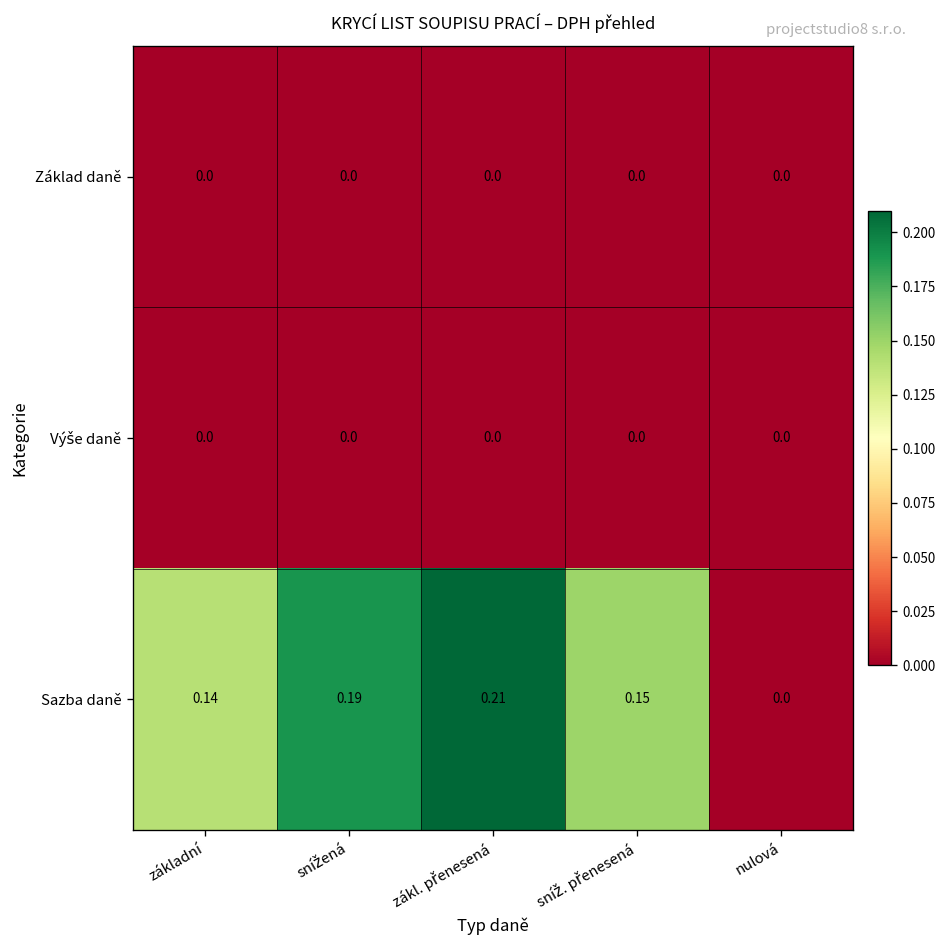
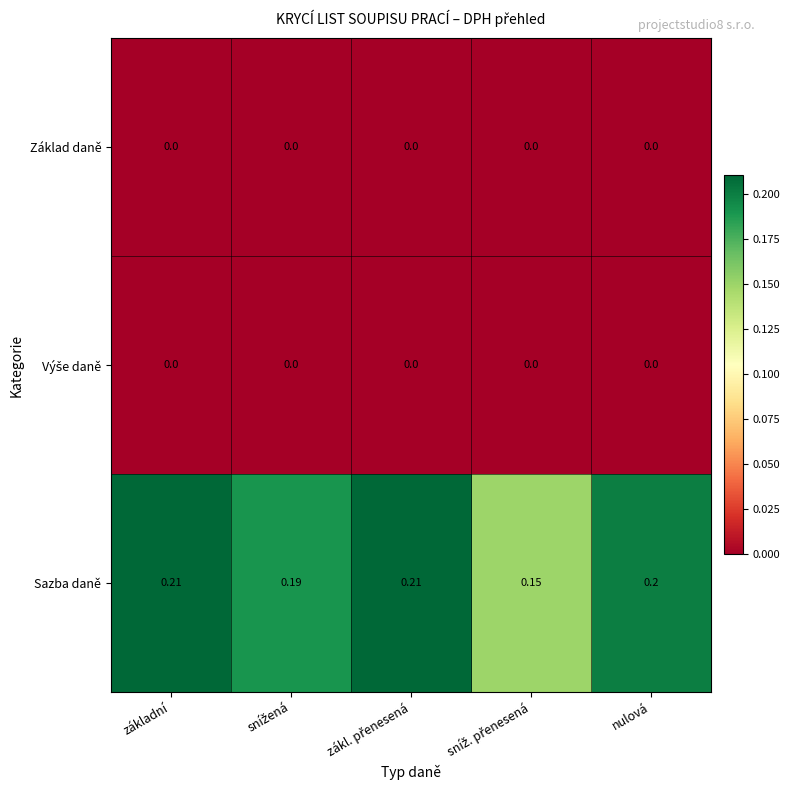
  {
    "Základ daně": {
      "základní": 0.0,
      "snížená": 0.0,
      "zákl. přenesená": 0.0,
      "sníž. přenesená": 0.0,
      "nulová": 0.0
    },
    "Výše daně": {
      "základní": 0.0,
      "snížená": 0.0,
      "zákl. přenesená": 0.0,
      "sníž. přenesená": 0.0,
      "nulová": 0.0
    },
    "Sazba daně": {
-     "základní": 0.14,
+     "základní": 0.21,
      "snížená": 0.19,
      "zákl. přenesená": 0.21,
      "sníž. přenesená": 0.15,
-     "nulová": 0.0
+     "nulová": 0.2
    }
  }
